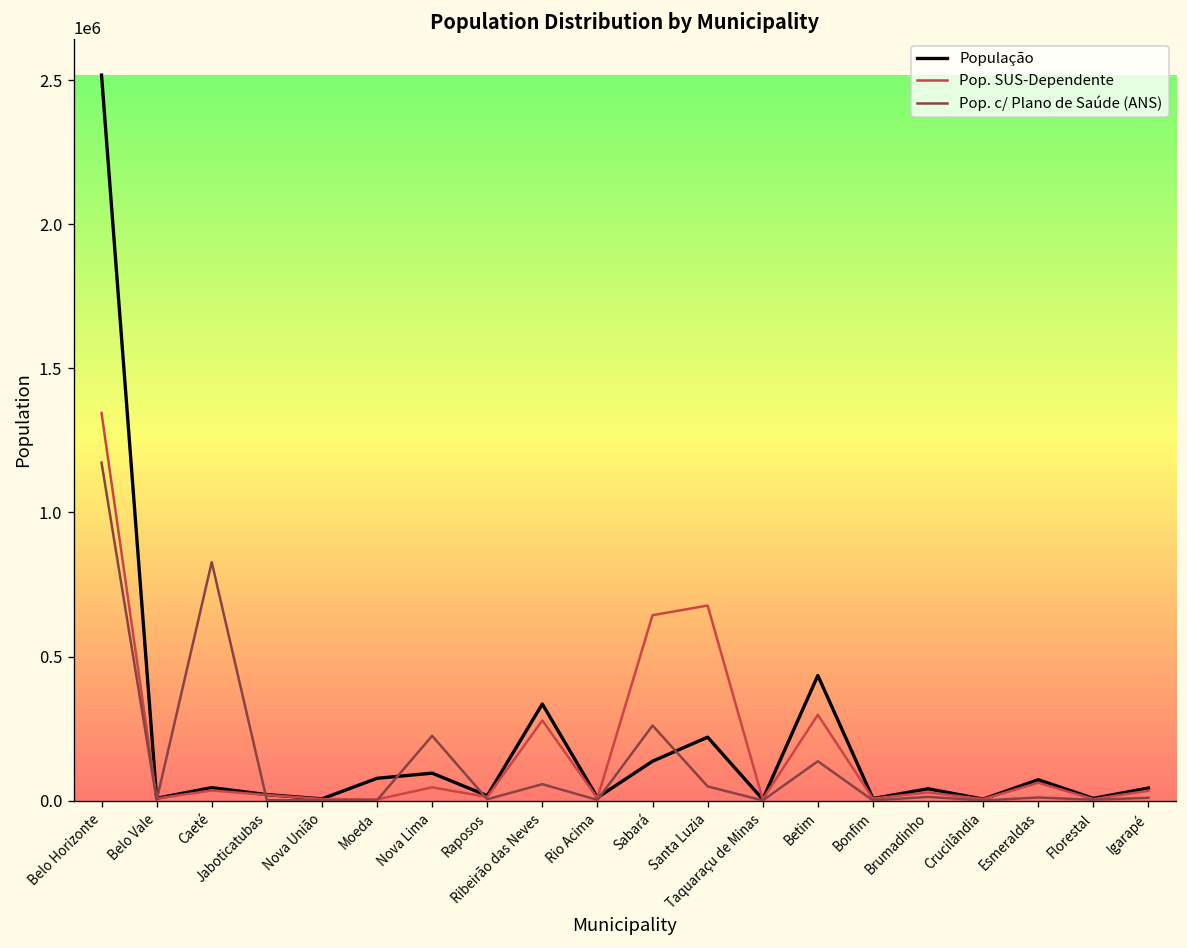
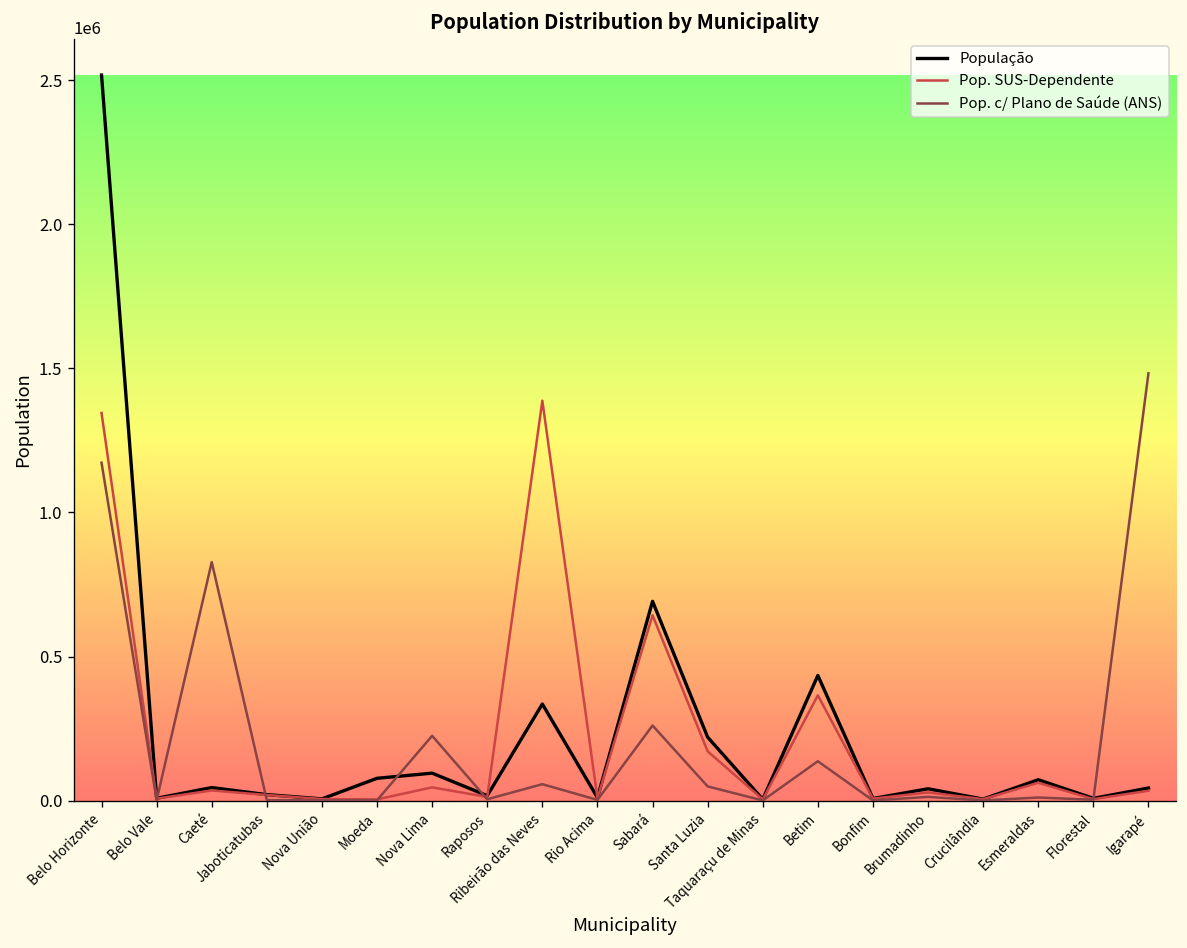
  {
    "População": {
      "Belo Horizonte": 2520000,
      "Moeda": 80000,
      "Nova Lima": 100000,
      "Ribeirão das Neves": 340000,
-     "Sabará": 140000,
+     "Sabará": 690000,
      "Santa Luzia": 220000,
      "Betim": 430000,
      "Brumadinho": 40000
    },
    "Pop. SUS-Dependente": {
      "Belo Horizonte": 1350000,
      "Nova Lima": 50000,
-     "Ribeirão das Neves": 280000,
+     "Ribeirão das Neves": 1390000,
      "Sabará": 640000,
-     "Santa Luzia": 680000,
-     "Betim": 300000,
+     "Santa Luzia": 170000,
+     "Betim": 370000,
      "Brumadinho": 30000
    },
    "Pop. c/ Plano de Saúde (ANS)": {
      "Belo Horizonte": 1170000,
      "Caeté": 830000,
      "Jaboticatubas": 0,
      "Nova Lima": 220000,
      "Ribeirão das Neves": 60000,
      "Sabará": 260000,
      "Santa Luzia": 50000,
      "Betim": 140000,
      "Brumadinho": 10000,
      "Esmeraldas": 10000,
-     "Igarapé": 10000
+     "Igarapé": 1480000
    }
  }
